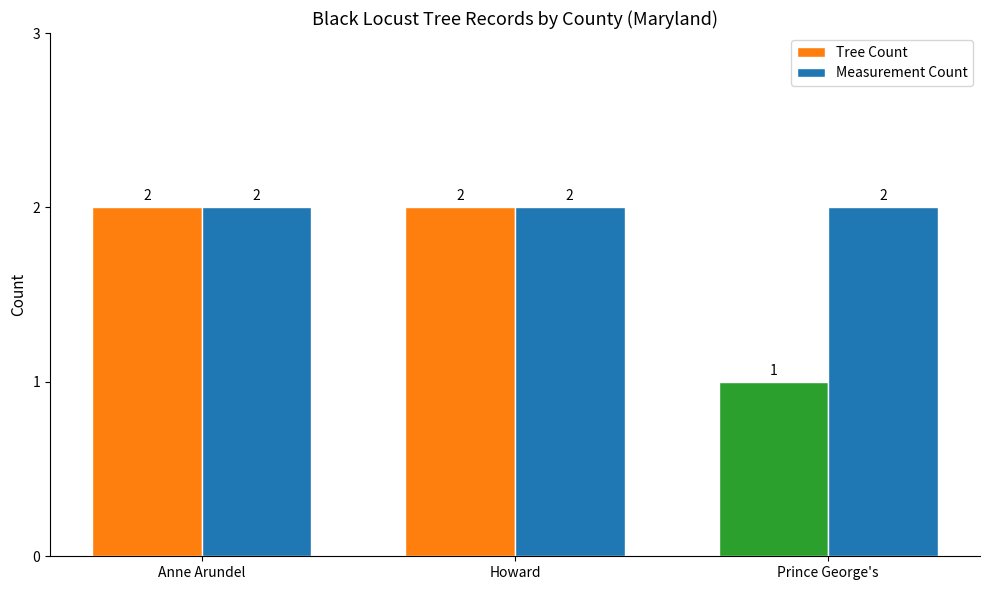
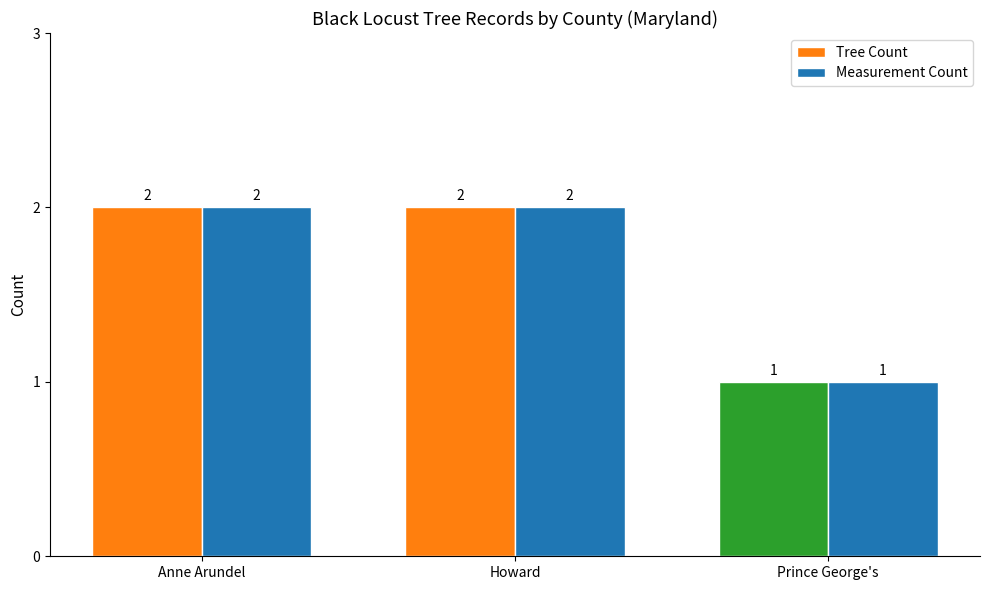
  {
    "Tree Count": {
      "Anne Arundel": 2,
      "Howard": 2,
      "Prince George's": 1
    },
    "Measurement Count": {
      "Anne Arundel": 2,
      "Howard": 2,
-     "Prince George's": 2
+     "Prince George's": 1
    }
  }
